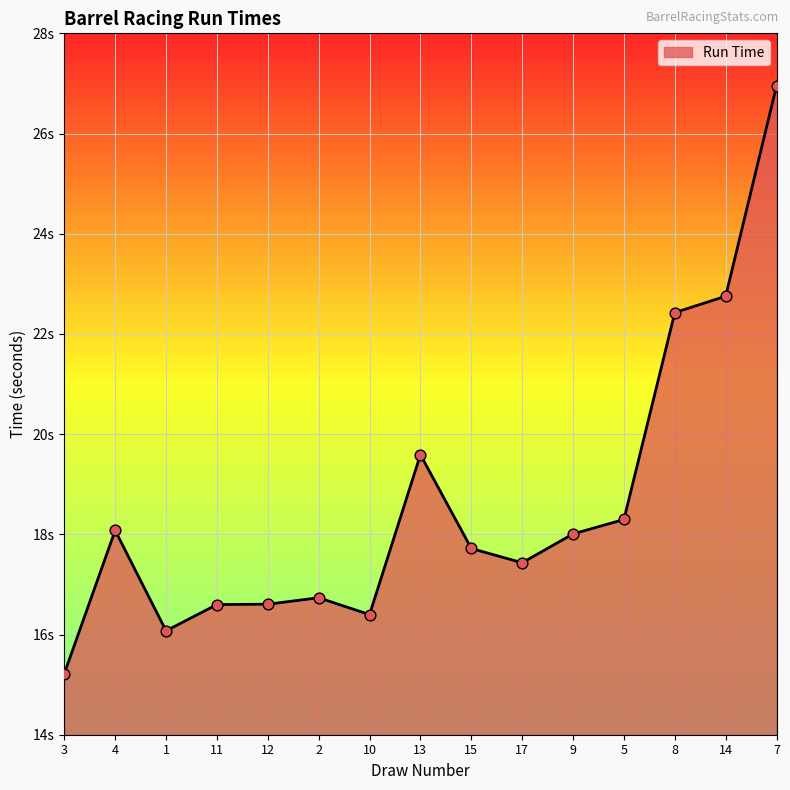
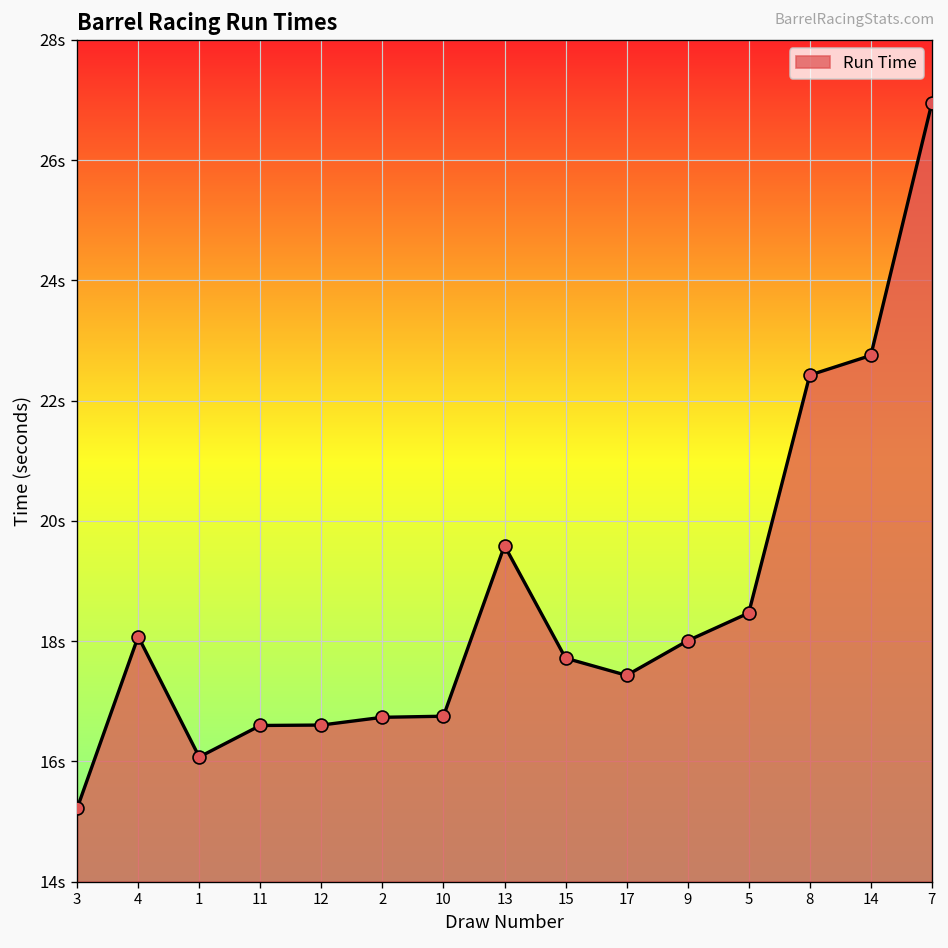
  {
    "3": "15.2s",
    "4": "18.1s",
    "1": "16.1s",
    "11": "16.6s",
    "12": "16.6s",
    "2": "16.7s",
-   "10": "16.4s",
+   "10": "16.8s",
    "13": "19.6s",
    "15": "17.7s",
    "17": "17.4s",
    "9": "18.0s",
-   "5": "18.3s",
+   "5": "18.5s",
    "8": "22.4s",
    "14": "22.8s",
    "7": "27.0s"
  }
